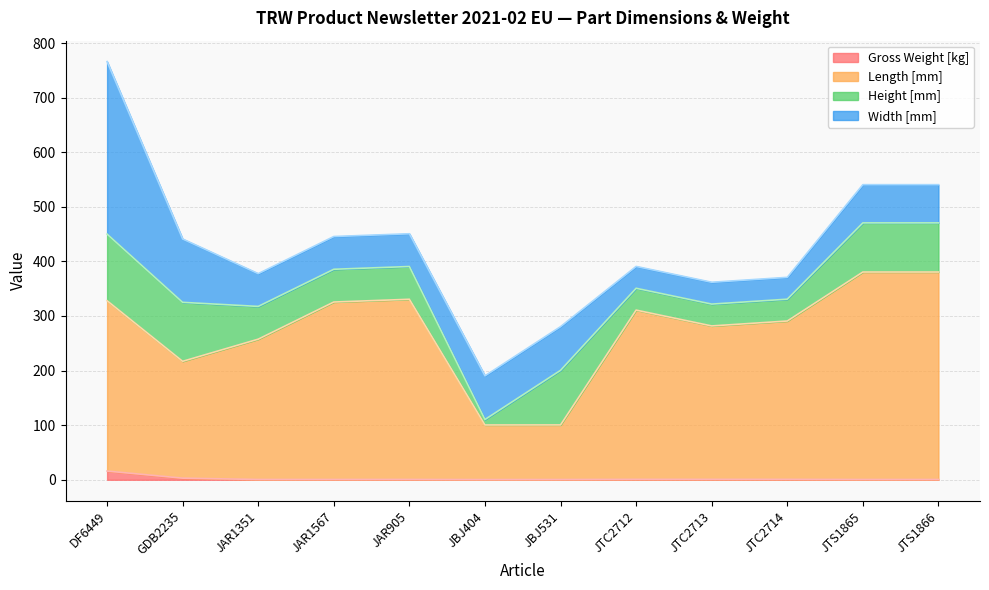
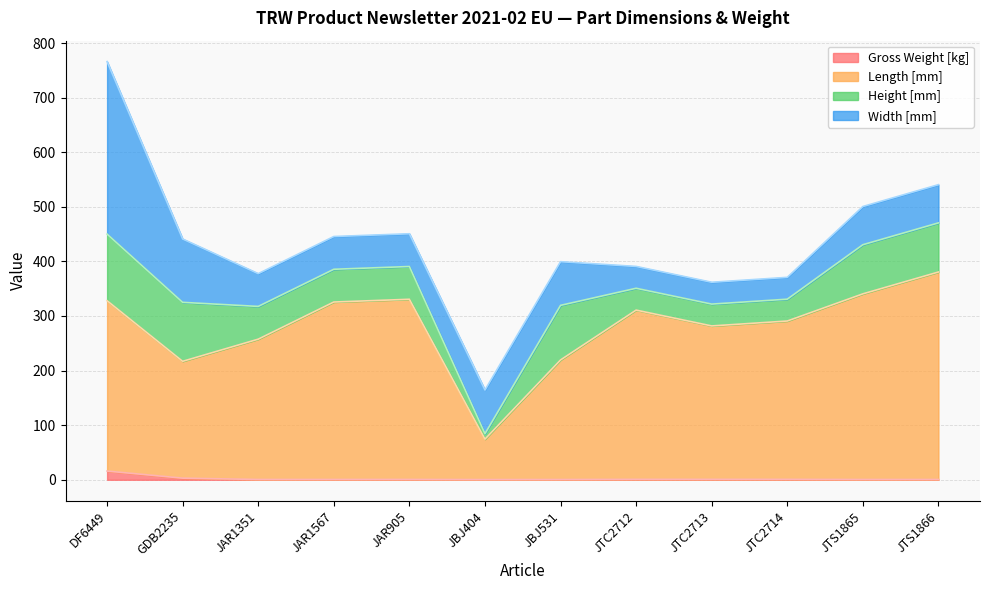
  {
    "Gross Weight [kg]": {
      "DF6449": 20,
      "GDB2235": 0,
      "JAR1351": 0,
      "JAR1567": 0,
      "JAR905": 0,
      "JBJ404": 0,
      "JBJ531": 0,
      "JTC2712": 0,
      "JTC2713": 0,
      "JTC2714": 0,
      "JTS1865": 0,
      "JTS1866": 0
    },
    "Length [mm]": {
      "DF6449": 310,
      "GDB2235": 210,
      "JAR1351": 260,
      "JAR1567": 330,
      "JAR905": 330,
-     "JBJ404": 100,
-     "JBJ531": 100,
+     "JBJ404": 70,
+     "JBJ531": 220,
      "JTC2712": 310,
      "JTC2713": 280,
      "JTC2714": 290,
-     "JTS1865": 380,
+     "JTS1865": 340,
      "JTS1866": 380
    },
    "Height [mm]": {
      "DF6449": 120,
      "GDB2235": 110,
      "JAR1351": 60,
      "JAR1567": 60,
      "JAR905": 60,
      "JBJ404": 10,
      "JBJ531": 100,
      "JTC2712": 40,
      "JTC2713": 40,
      "JTC2714": 40,
      "JTS1865": 90,
      "JTS1866": 90
    },
    "Width [mm]": {
      "DF6449": 320,
      "GDB2235": 120,
      "JAR1351": 60,
      "JAR1567": 60,
      "JAR905": 60,
      "JBJ404": 80,
      "JBJ531": 80,
      "JTC2712": 40,
      "JTC2713": 40,
      "JTC2714": 40,
      "JTS1865": 70,
      "JTS1866": 70
    }
  }
